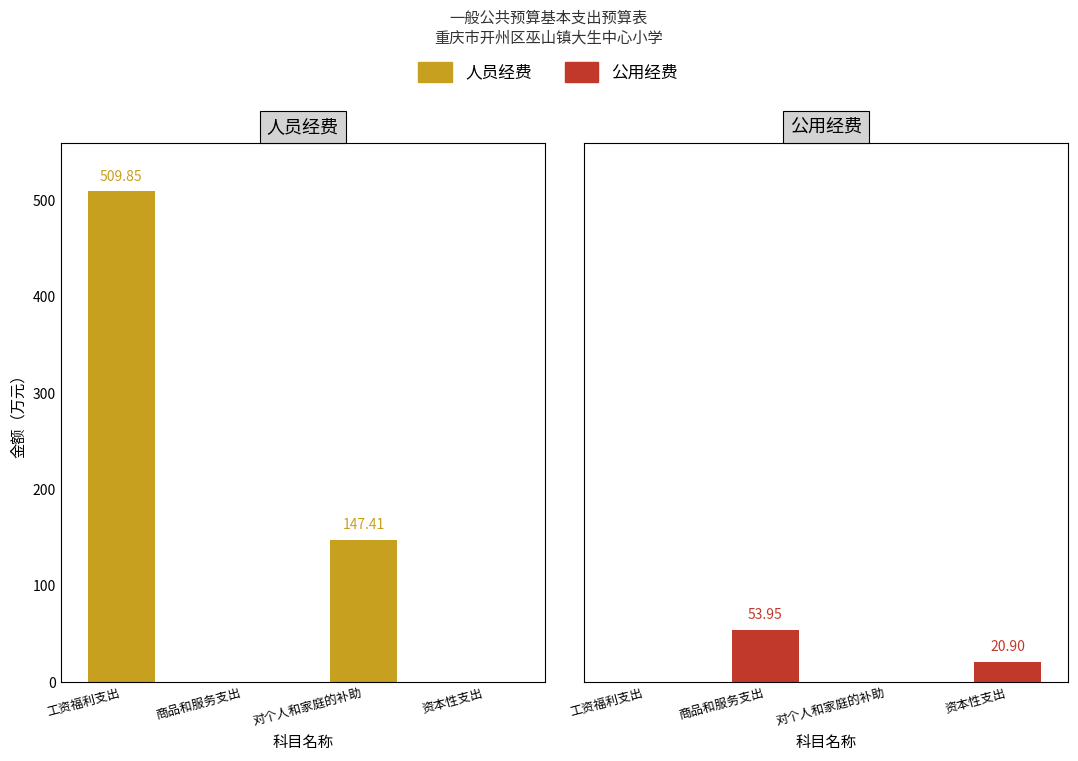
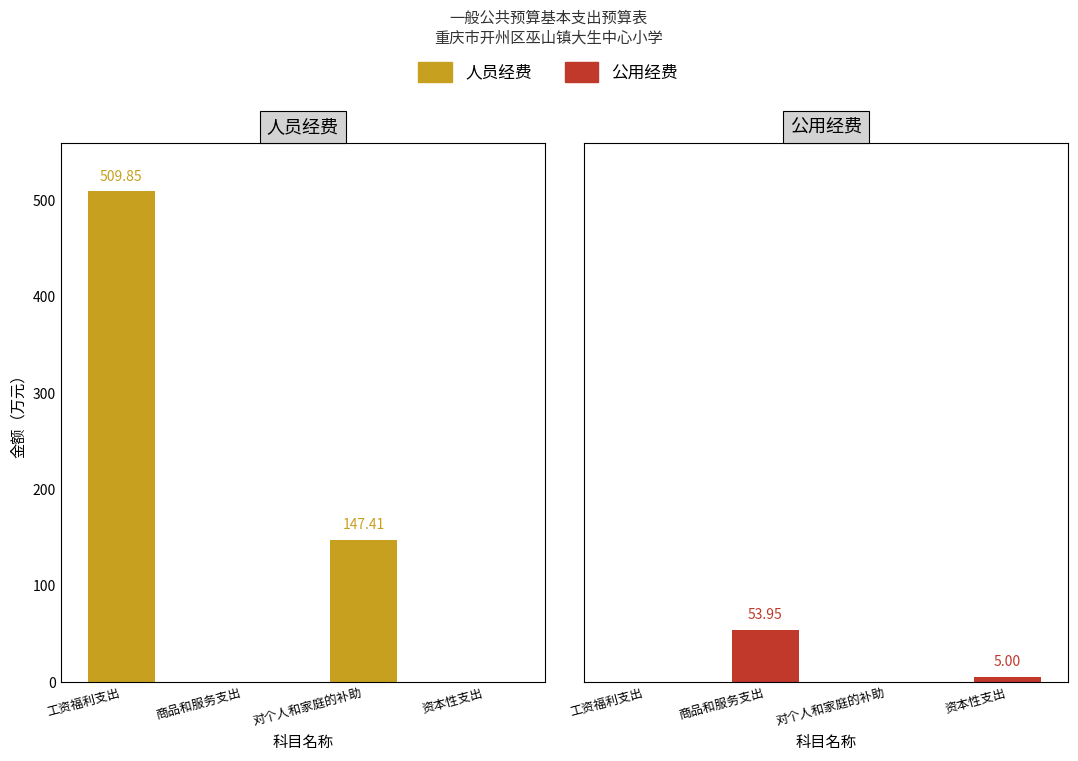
  {
    "人员经费": {
      "工资福利支出": 509.85,
      "对个人和家庭的补助": 147.41
    },
    "公用经费": {
      "商品和服务支出": 53.95,
-     "资本性支出": 20.90
+     "资本性支出": 5.00
    }
  }
